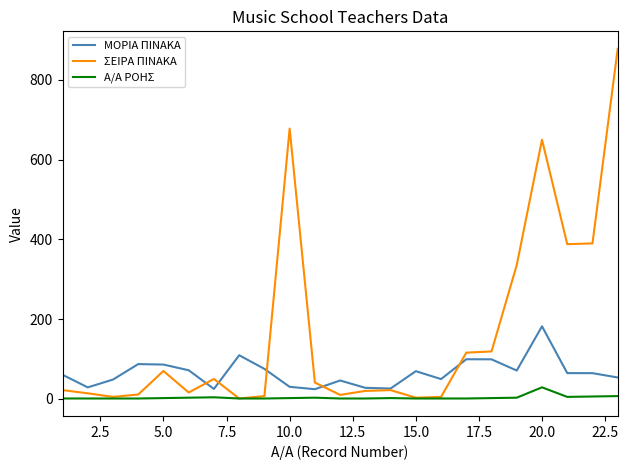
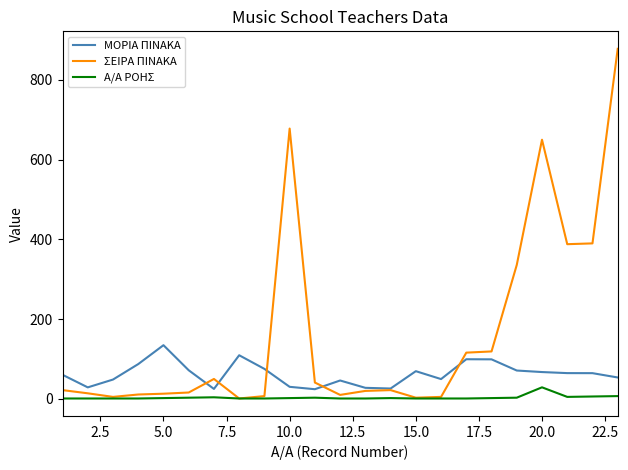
  {
    "ΜΟΡΙΑ ΠΙΝΑΚΑ": {
-     "5.0": 90,
+     "5.0": 130,
      "10.0": 30,
      "15.0": 70,
-     "20.0": 180
+     "20.0": 70
    },
    "ΣΕΙΡΑ ΠΙΝΑΚΑ": {
-     "5.0": 70,
+     "5.0": 10,
      "10.0": 680,
      "20.0": 650
    },
    "Α/Α ΡΟΗΣ": {
      "5.0": 0,
      "10.0": 0,
      "20.0": 30
    }
  }
